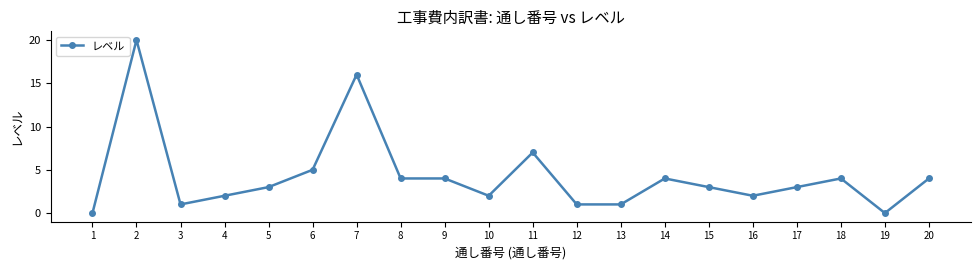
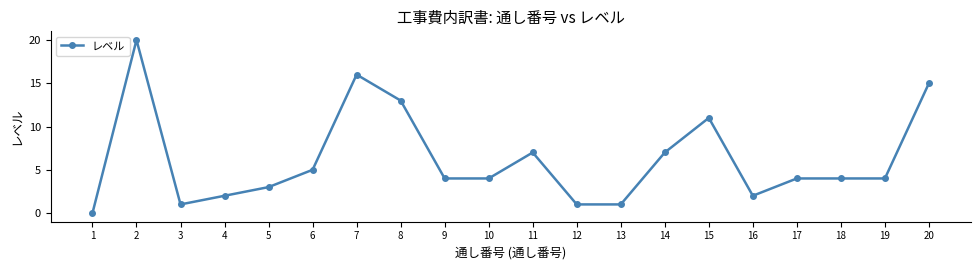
  {
    "1": 0,
    "2": 20,
    "3": 1,
    "4": 2,
    "5": 3,
    "6": 5,
    "7": 16,
-   "8": 4,
+   "8": 13,
    "9": 4,
-   "10": 2,
+   "10": 4,
    "11": 7,
    "12": 1,
    "13": 1,
-   "14": 4,
-   "15": 3,
+   "14": 7,
+   "15": 11,
    "16": 2,
-   "17": 3,
+   "17": 4,
    "18": 4,
-   "19": 0,
-   "20": 4
+   "19": 4,
+   "20": 15
  }
